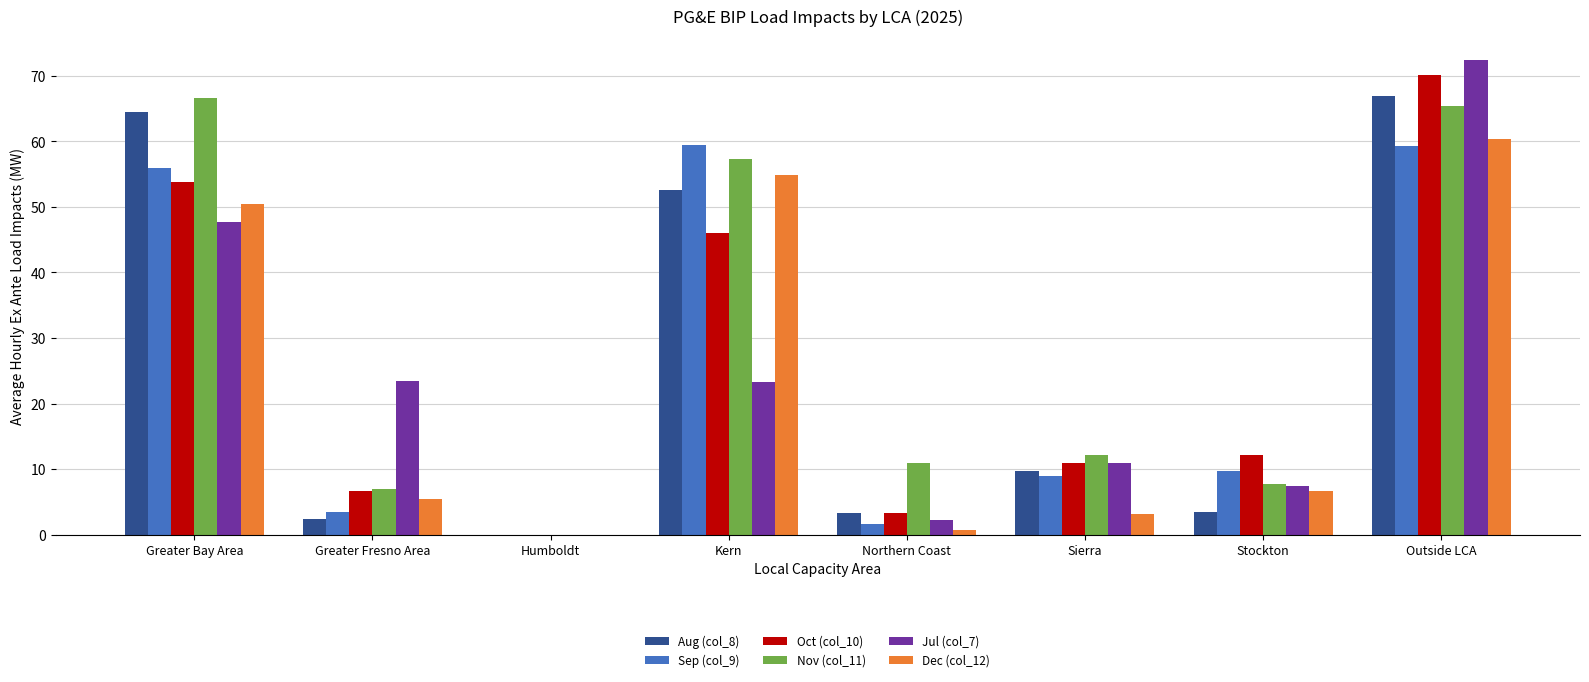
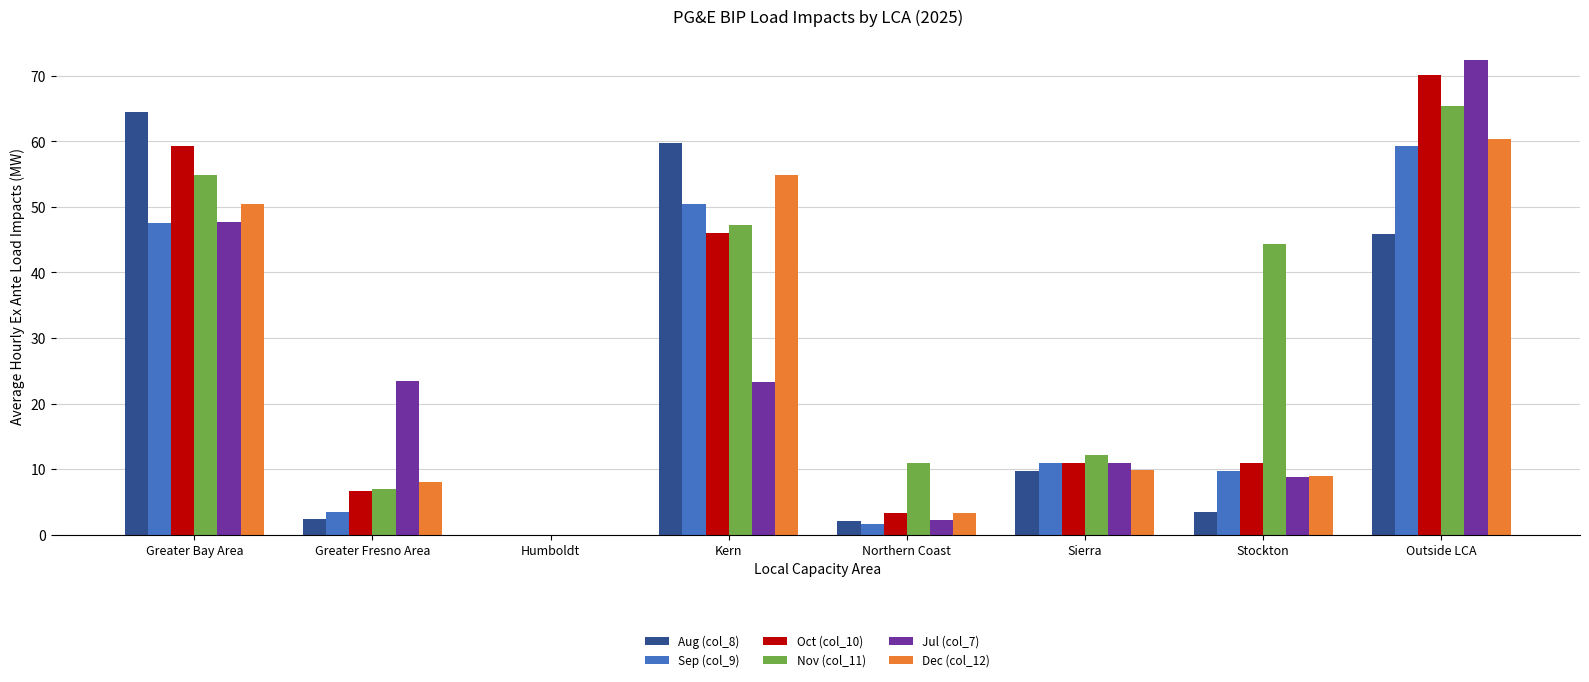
  {
    "Aug (col_8)": {
      "Greater Bay Area": 64,
      "Greater Fresno Area": 2,
      "Humboldt": 0,
-     "Kern": 53,
-     "Northern Coast": 3,
+     "Kern": 60,
+     "Northern Coast": 2,
      "Sierra": 10,
      "Stockton": 3,
-     "Outside LCA": 67
+     "Outside LCA": 46
    },
    "Sep (col_9)": {
-     "Greater Bay Area": 56,
+     "Greater Bay Area": 48,
      "Greater Fresno Area": 3,
      "Humboldt": 0,
-     "Kern": 59,
+     "Kern": 50,
      "Northern Coast": 2,
-     "Sierra": 9,
+     "Sierra": 11,
      "Stockton": 10,
      "Outside LCA": 59
    },
    "Oct (col_10)": {
-     "Greater Bay Area": 54,
+     "Greater Bay Area": 59,
      "Greater Fresno Area": 7,
      "Humboldt": 0,
      "Kern": 46,
      "Northern Coast": 3,
      "Sierra": 11,
-     "Stockton": 12,
+     "Stockton": 11,
      "Outside LCA": 70
    },
    "Nov (col_11)": {
-     "Greater Bay Area": 67,
+     "Greater Bay Area": 55,
      "Greater Fresno Area": 7,
      "Humboldt": 0,
-     "Kern": 57,
+     "Kern": 47,
      "Northern Coast": 11,
      "Sierra": 12,
-     "Stockton": 8,
+     "Stockton": 44,
      "Outside LCA": 65
    },
    "Jul (col_7)": {
      "Greater Bay Area": 48,
      "Greater Fresno Area": 23,
      "Humboldt": 0,
      "Kern": 23,
      "Northern Coast": 2,
      "Sierra": 11,
-     "Stockton": 7,
+     "Stockton": 9,
      "Outside LCA": 72
    },
    "Dec (col_12)": {
      "Greater Bay Area": 50,
-     "Greater Fresno Area": 5,
+     "Greater Fresno Area": 8,
      "Humboldt": 0,
      "Kern": 55,
-     "Northern Coast": 1,
-     "Sierra": 3,
-     "Stockton": 7,
+     "Northern Coast": 3,
+     "Sierra": 10,
+     "Stockton": 9,
      "Outside LCA": 60
    }
  }
